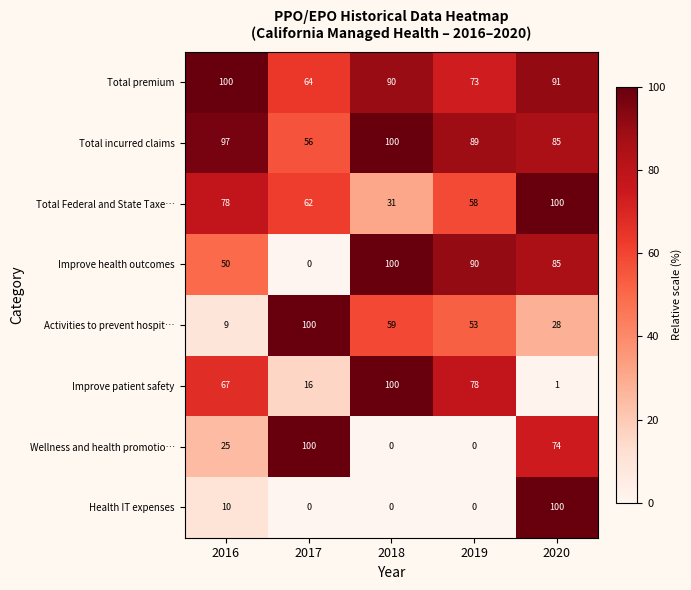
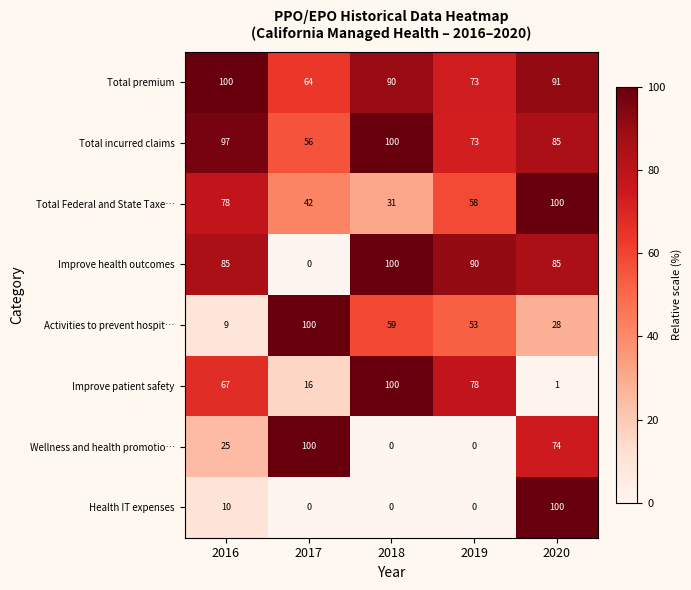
  {
    "Total premium": {
      "2016": 100,
      "2017": 64,
      "2018": 90,
      "2019": 73,
      "2020": 91
    },
    "Total incurred claims": {
      "2016": 97,
      "2017": 56,
      "2018": 100,
-     "2019": 89,
+     "2019": 73,
      "2020": 85
    },
    "Total Federal and State Taxe…": {
      "2016": 78,
-     "2017": 62,
+     "2017": 42,
      "2018": 31,
      "2019": 58,
      "2020": 100
    },
    "Improve health outcomes": {
-     "2016": 50,
+     "2016": 85,
      "2017": 0,
      "2018": 100,
      "2019": 90,
      "2020": 85
    },
    "Activities to prevent hospit…": {
      "2016": 9,
      "2017": 100,
      "2018": 59,
      "2019": 53,
      "2020": 28
    },
    "Improve patient safety": {
      "2016": 67,
      "2017": 16,
      "2018": 100,
      "2019": 78,
      "2020": 1
    },
    "Wellness and health promotio…": {
      "2016": 25,
      "2017": 100,
      "2018": 0,
      "2019": 0,
      "2020": 74
    },
    "Health IT expenses": {
      "2016": 10,
      "2017": 0,
      "2018": 0,
      "2019": 0,
      "2020": 100
    }
  }
